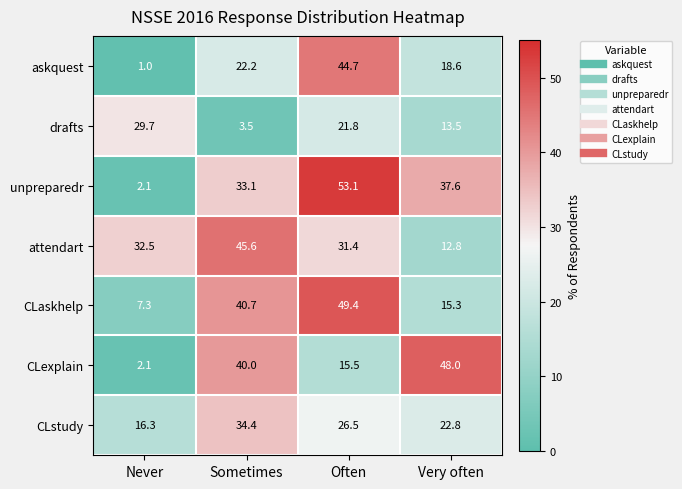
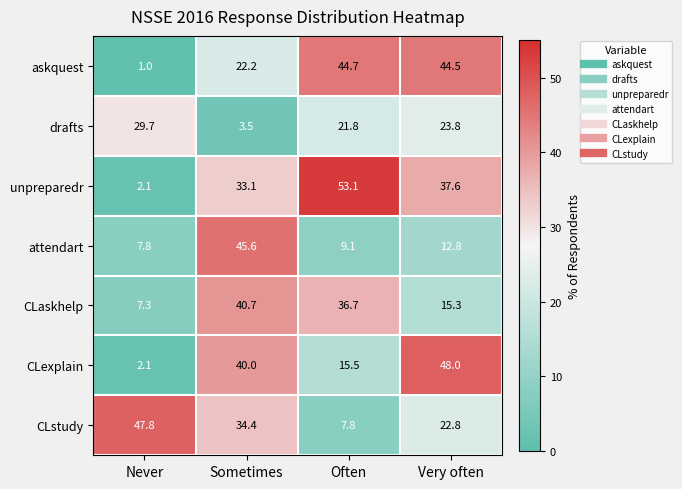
  {
    "askquest": {
      "Never": 1.0,
      "Sometimes": 22.2,
      "Often": 44.7,
-     "Very often": 18.6
+     "Very often": 44.5
    },
    "drafts": {
      "Never": 29.7,
      "Sometimes": 3.5,
      "Often": 21.8,
-     "Very often": 13.5
+     "Very often": 23.8
    },
    "unpreparedr": {
      "Never": 2.1,
      "Sometimes": 33.1,
      "Often": 53.1,
      "Very often": 37.6
    },
    "attendart": {
-     "Never": 32.5,
+     "Never": 7.8,
      "Sometimes": 45.6,
-     "Often": 31.4,
+     "Often": 9.1,
      "Very often": 12.8
    },
    "CLaskhelp": {
      "Never": 7.3,
      "Sometimes": 40.7,
-     "Often": 49.4,
+     "Often": 36.7,
      "Very often": 15.3
    },
    "CLexplain": {
      "Never": 2.1,
      "Sometimes": 40.0,
      "Often": 15.5,
      "Very often": 48.0
    },
    "CLstudy": {
-     "Never": 16.3,
+     "Never": 47.8,
      "Sometimes": 34.4,
-     "Often": 26.5,
+     "Often": 7.8,
      "Very often": 22.8
    }
  }
